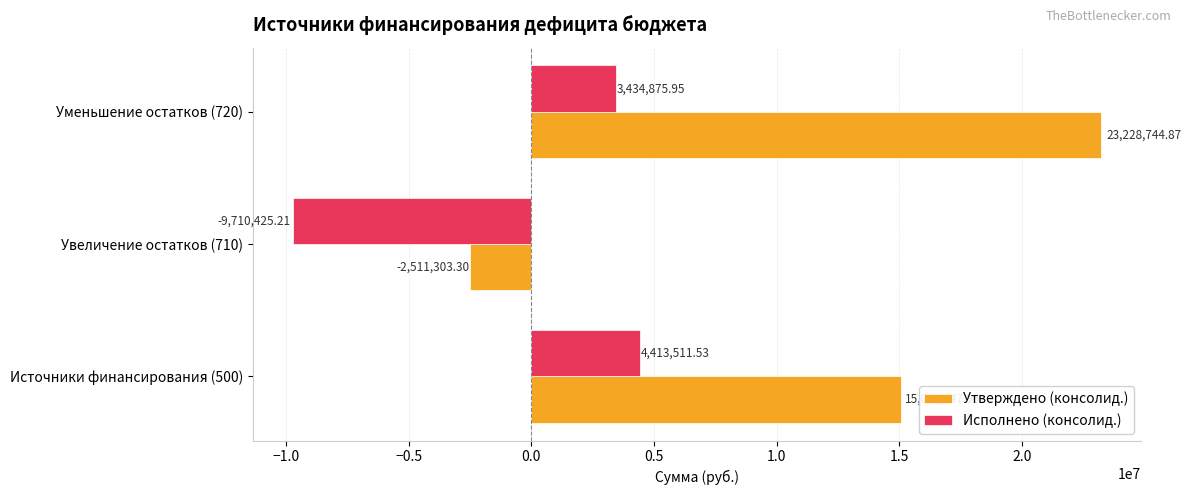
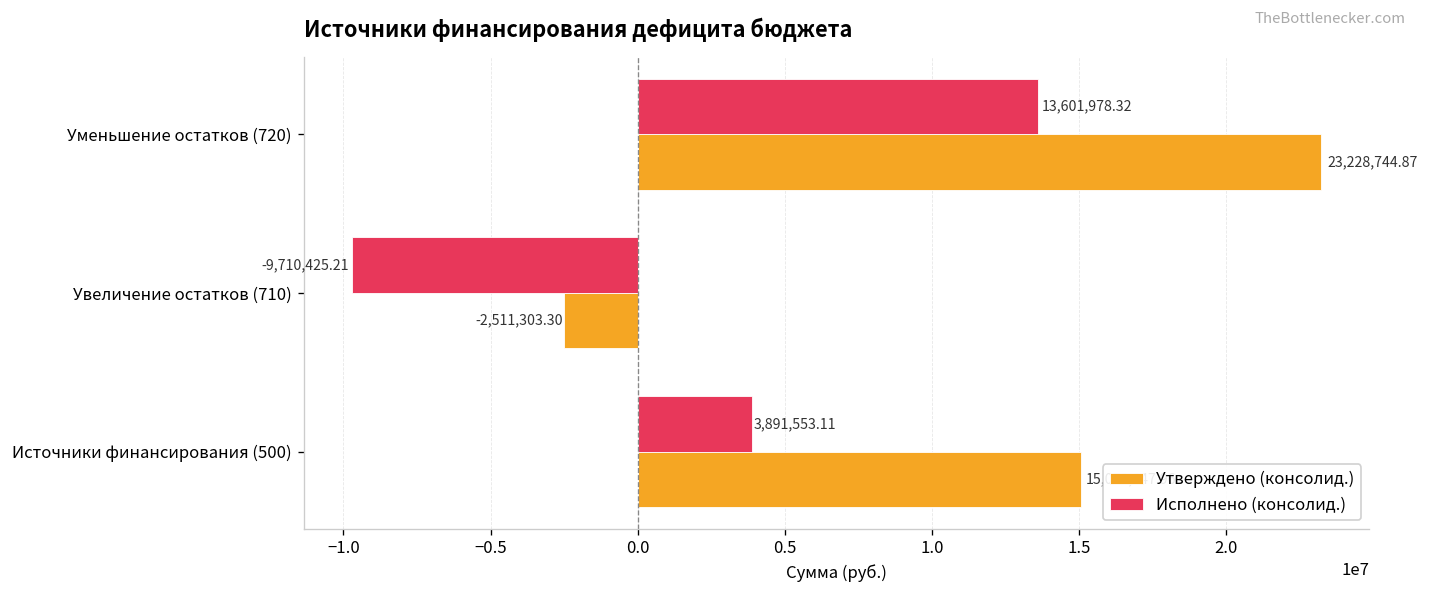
  {
    "Утверждено (консолид.)": {
      "Уменьшение остатков (720)": "23,228,744.87",
      "Увеличение остатков (710)": "-2,511,303.30"
    },
    "Исполнено (консолид.)": {
-     "Уменьшение остатков (720)": "3,434,875.95",
+     "Уменьшение остатков (720)": "13,601,978.32",
      "Увеличение остатков (710)": "-9,710,425.21",
-     "Источники финансирования (500)": "4,413,511.53"
+     "Источники финансирования (500)": "3,891,553.11"
    }
  }
